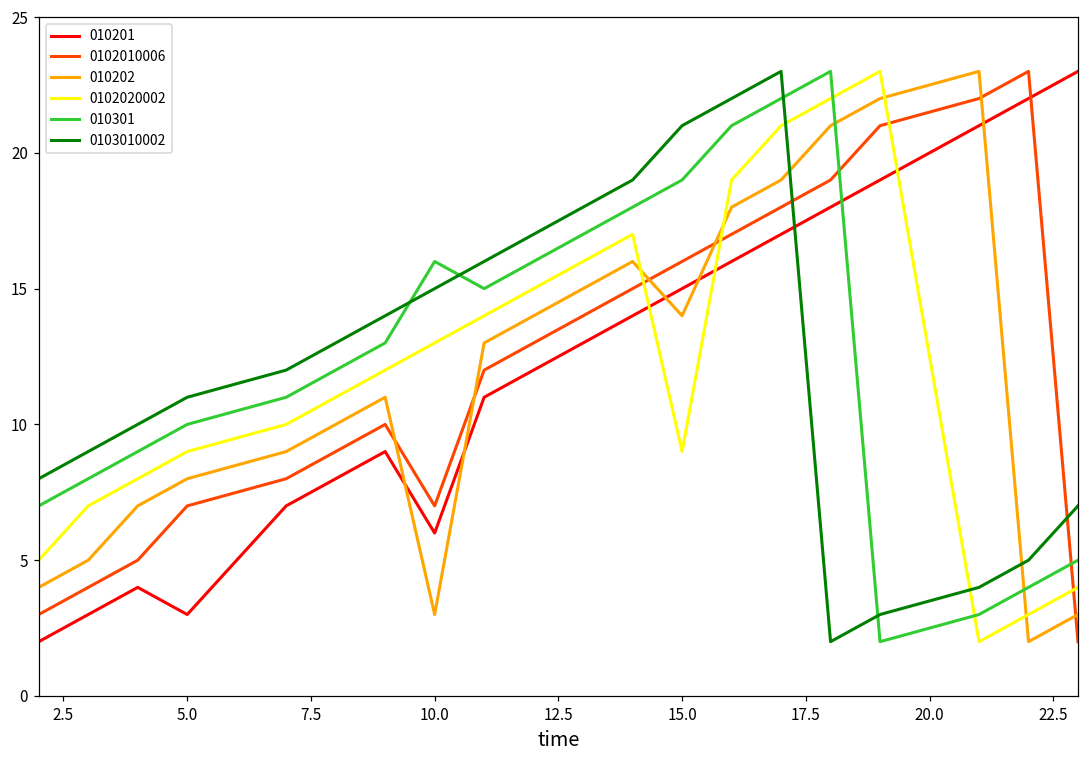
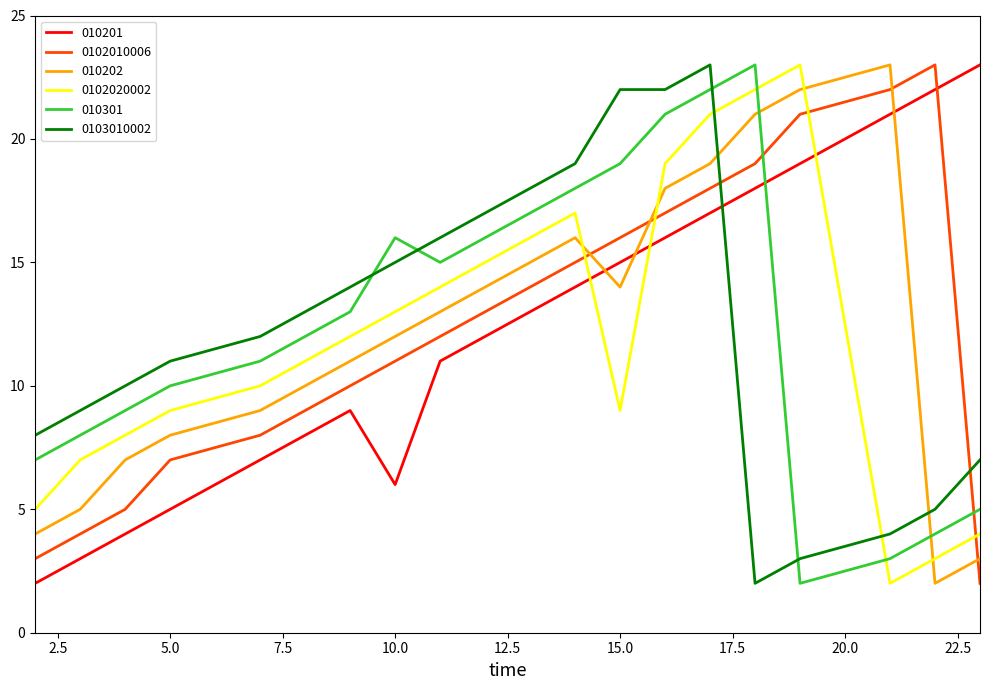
  {
    "010201": {
-     "5.0": 3,
+     "5.0": 5,
      "10.0": 6,
      "15.0": 15
    },
    "0102010006": {
      "5.0": 7,
-     "10.0": 7,
+     "10.0": 11,
      "15.0": 16
    },
    "010202": {
      "5.0": 8,
-     "10.0": 3,
+     "10.0": 12,
      "15.0": 14
    },
    "0102020002": {
      "5.0": 9,
      "10.0": 13,
      "15.0": 9
    },
    "010301": {
      "5.0": 10,
      "10.0": 16,
      "15.0": 19
    },
    "0103010002": {
      "5.0": 11,
      "10.0": 15,
-     "15.0": 21
+     "15.0": 22
    }
  }
